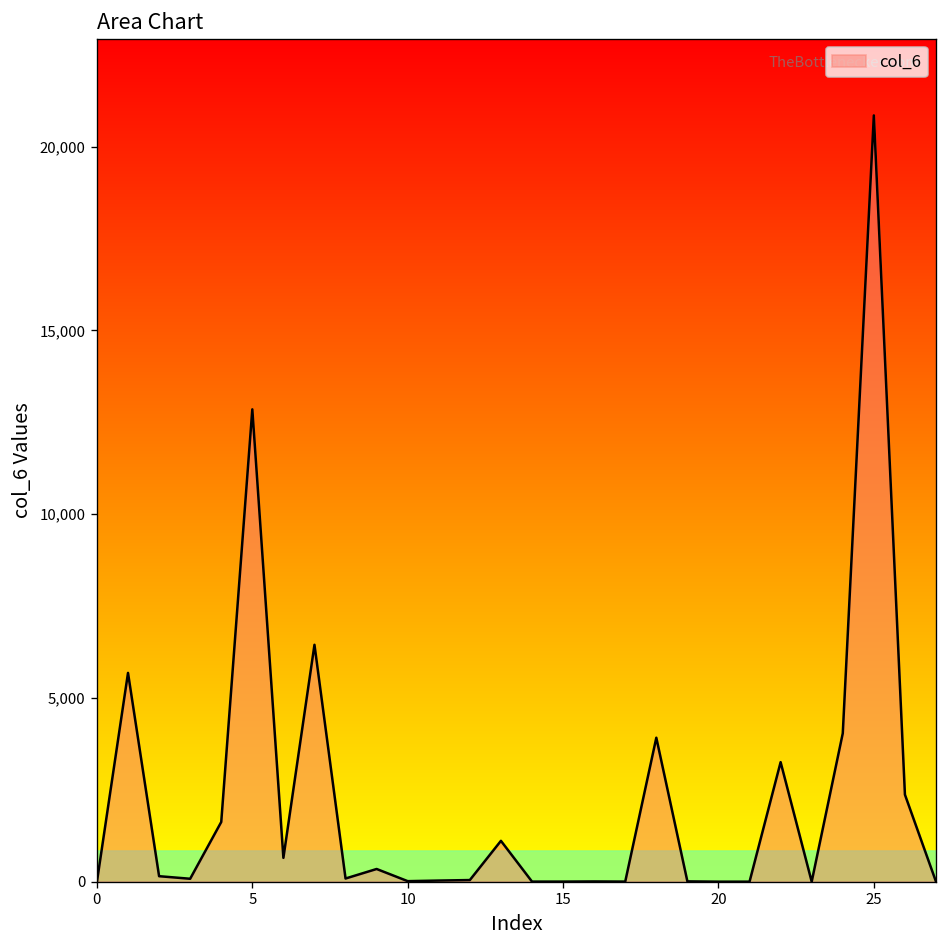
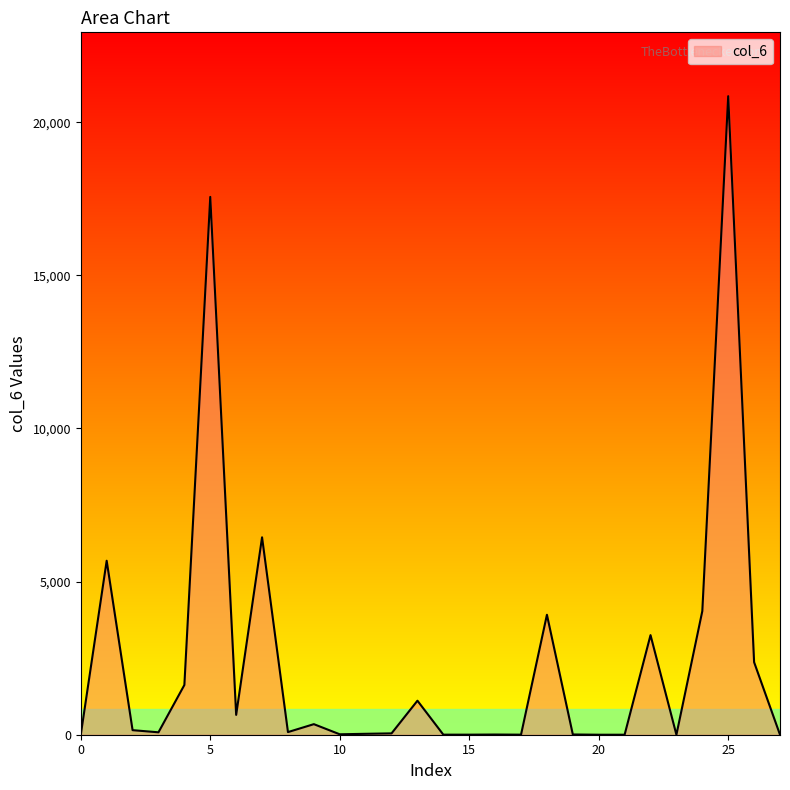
  {
-   "5": "12,900",
+   "5": "17,600",
    "25": "20,900"
  }
